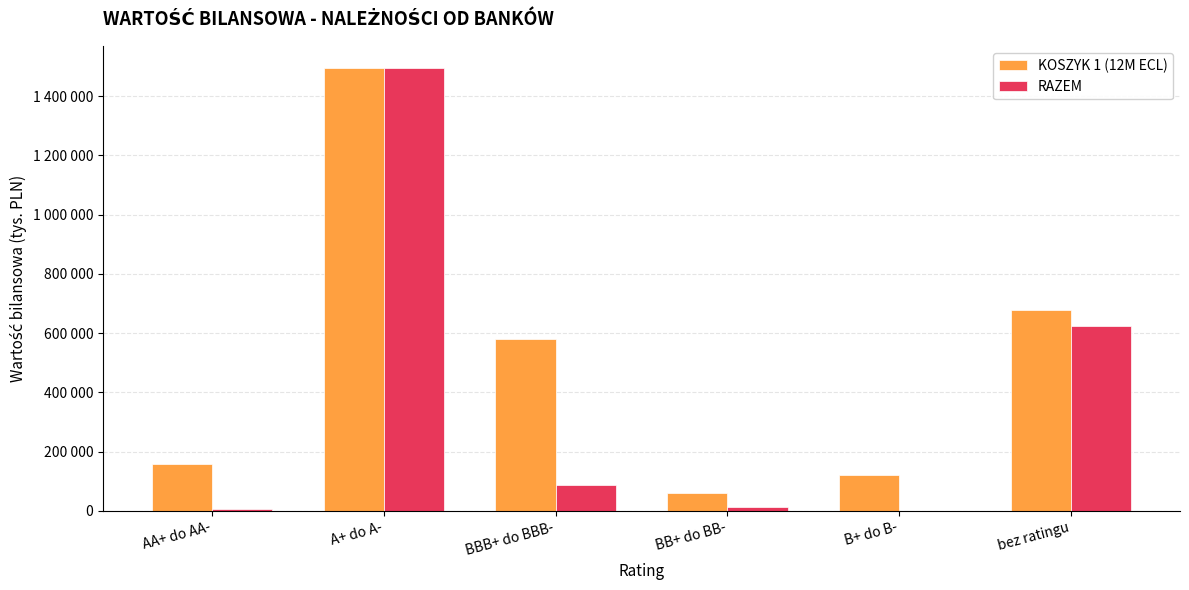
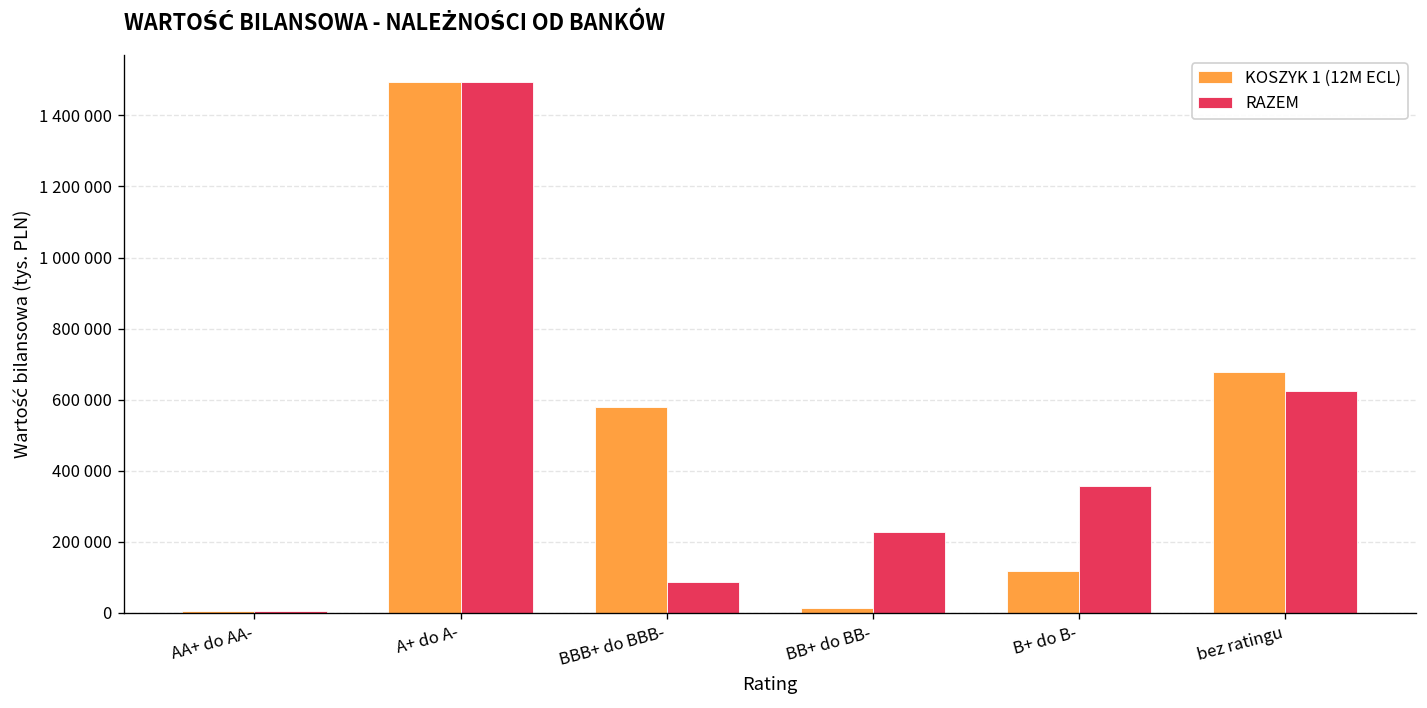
  {
    "KOSZYK 1 (12M ECL)": {
-     "AA+ do AA-": 160000,
+     "AA+ do AA-": 10000,
      "A+ do A-": 1490000,
      "BBB+ do BBB-": 580000,
-     "BB+ do BB-": 60000,
+     "BB+ do BB-": 10000,
      "B+ do B-": 120000,
      "bez ratingu": 680000
    },
    "RAZEM": {
      "A+ do A-": 1500000,
      "BBB+ do BBB-": 90000,
-     "BB+ do BB-": 10000,
-     "B+ do B-": 0,
+     "BB+ do BB-": 230000,
+     "B+ do B-": 360000,
      "bez ratingu": 620000
    }
  }
